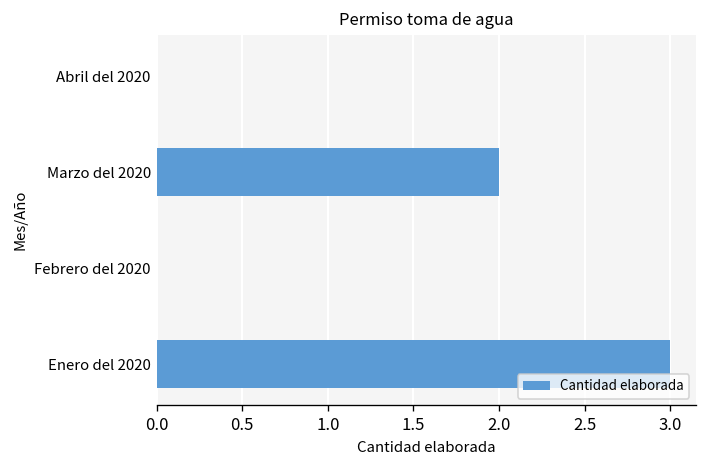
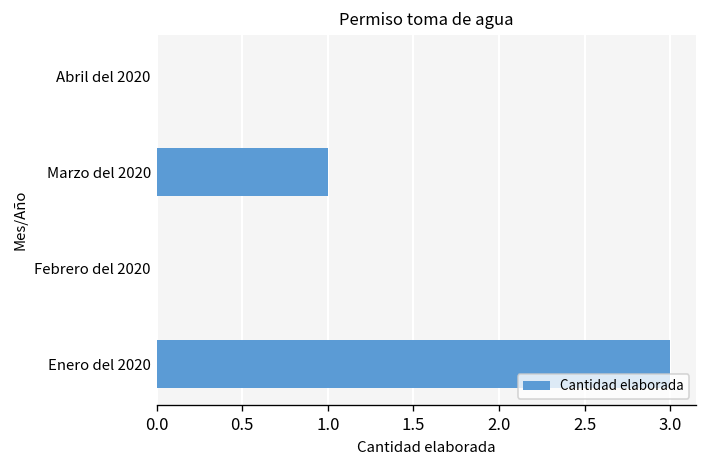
  {
    "Abril del 2020": 0,
-   "Marzo del 2020": 2,
+   "Marzo del 2020": 1,
    "Febrero del 2020": 0,
    "Enero del 2020": 3
  }
